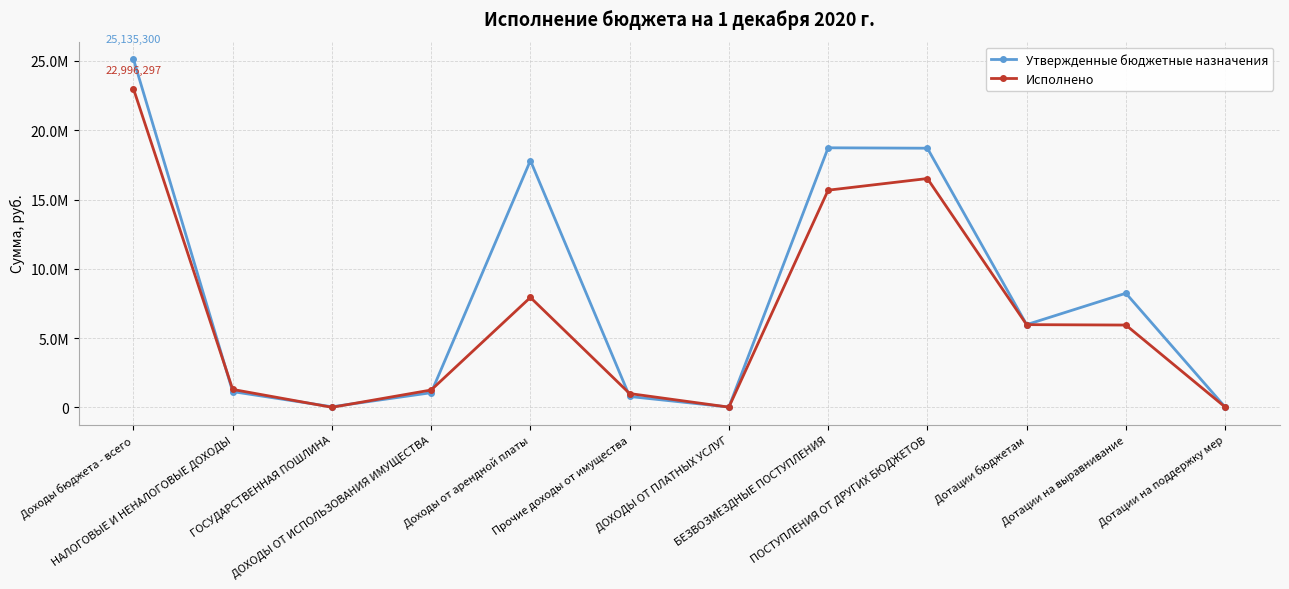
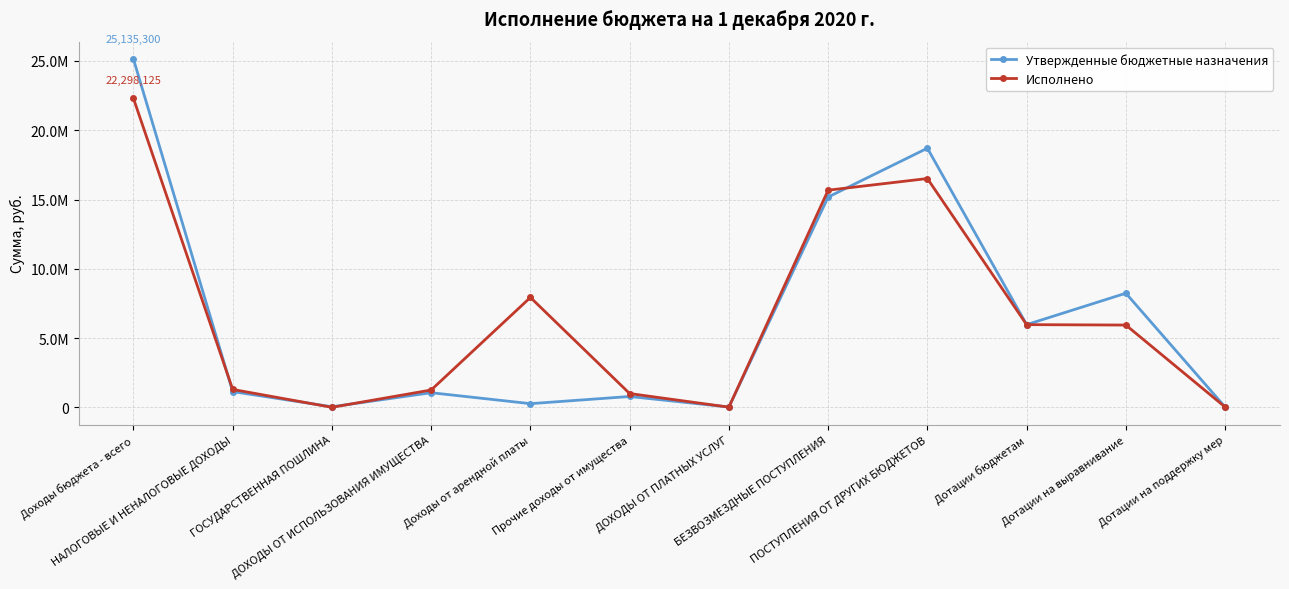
  {
    "Утвержденные бюджетные назначения": {
      "ДОХОДЫ ОТ ИСПОЛЬЗОВАНИЯ ИМУЩЕСТВА": "1100000",
-     "Доходы от арендной платы": "17800000",
+     "Доходы от арендной платы": "300000",
      "Прочие доходы от имущества": "800000",
-     "БЕЗВОЗМЕЗДНЫЕ ПОСТУПЛЕНИЯ": "18700000",
+     "БЕЗВОЗМЕЗДНЫЕ ПОСТУПЛЕНИЯ": "15200000",
      "ПОСТУПЛЕНИЯ ОТ ДРУГИХ БЮДЖЕТОВ": "18700000",
      "Дотации на выравнивание": "8200000"
    },
    "Исполнено": {
-     "Доходы бюджета - всего": "22,996,297"
+     "Доходы бюджета - всего": "22,298,125"
    }
  }
